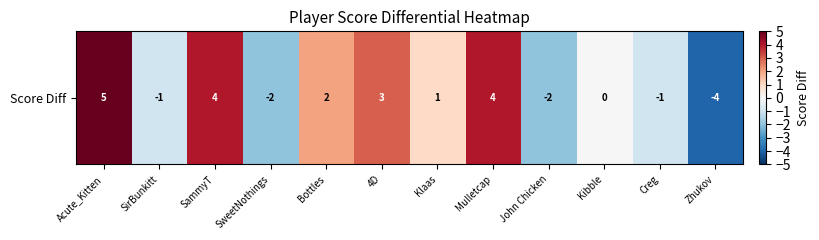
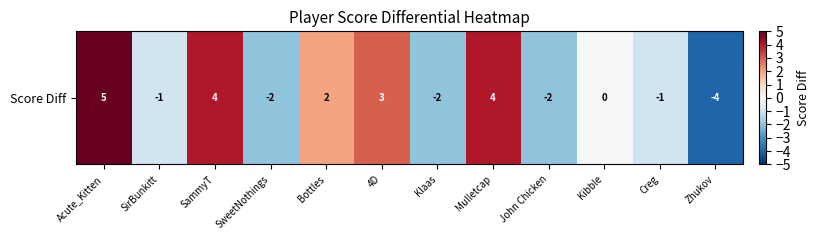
  {
    "Score Diff": {
      "Acute_Kitten": 5,
      "SirBunkitt": -1,
      "SammyT": 4,
      "SweetNothings": -2,
      "Bottles": 2,
      "4D": 3,
-     "Klaas": 1,
+     "Klaas": -2,
      "Mulletcap": 4,
      "John Chicken": -2,
      "Kibble": 0,
      "Creg": -1,
      "Zhukov": -4
    }
  }
